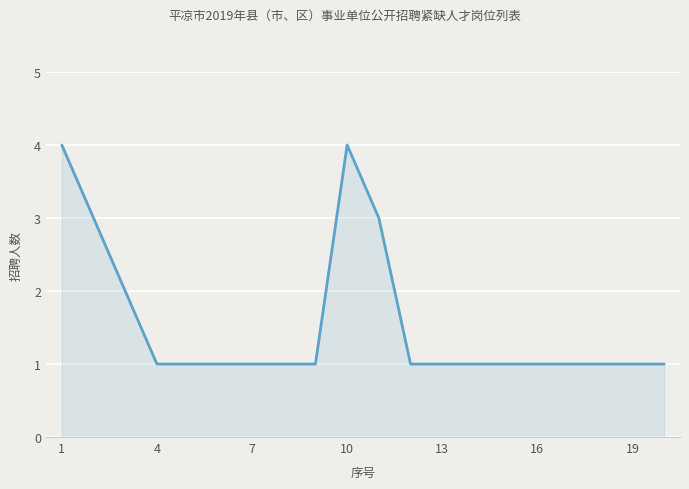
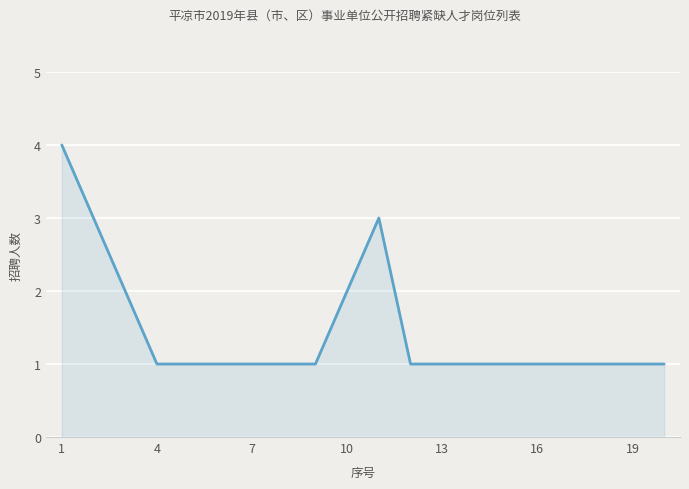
  {
    "1": 4,
    "4": 1,
    "7": 1,
-   "10": 4,
+   "10": 2,
    "13": 1,
    "16": 1,
    "19": 1
  }
